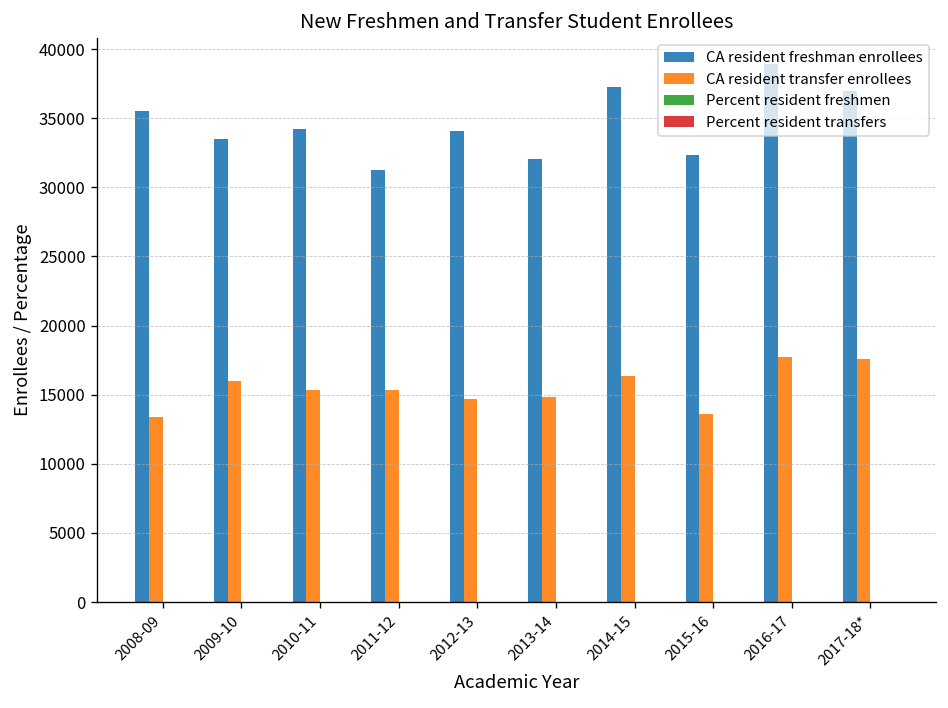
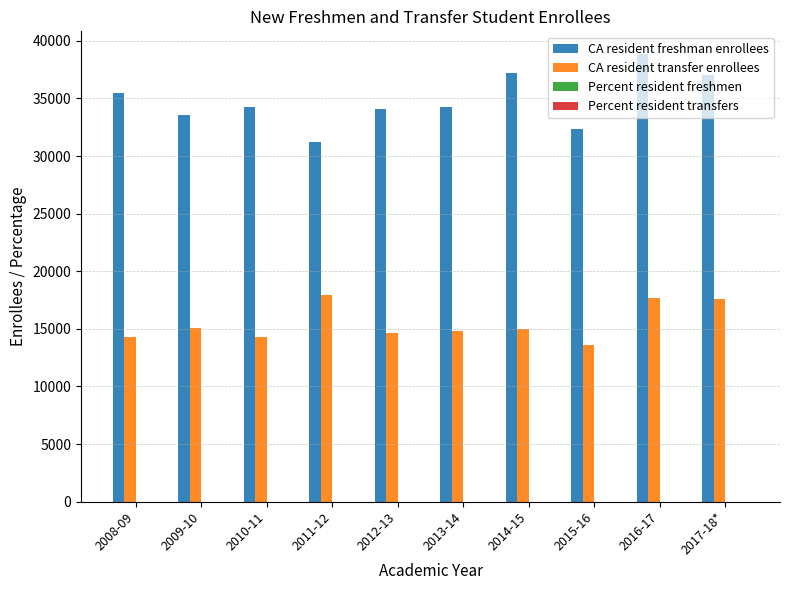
  {
    "CA resident freshman enrollees": {
      "2008-09": 35500,
      "2009-10": 33500,
      "2010-11": 34200,
      "2011-12": 31200,
      "2012-13": 34100,
-     "2013-14": 32100,
+     "2013-14": 34300,
      "2014-15": 37200,
      "2015-16": 32300
    },
    "CA resident transfer enrollees": {
-     "2008-09": 13400,
-     "2009-10": 16000,
-     "2010-11": 15300,
-     "2011-12": 15300,
+     "2008-09": 14300,
+     "2009-10": 15000,
+     "2010-11": 14300,
+     "2011-12": 18000,
      "2012-13": 14700,
      "2013-14": 14800,
-     "2014-15": 16400,
+     "2014-15": 15000,
      "2015-16": 13600,
      "2016-17": 17700,
      "2017-18*": 17600
    }
  }
